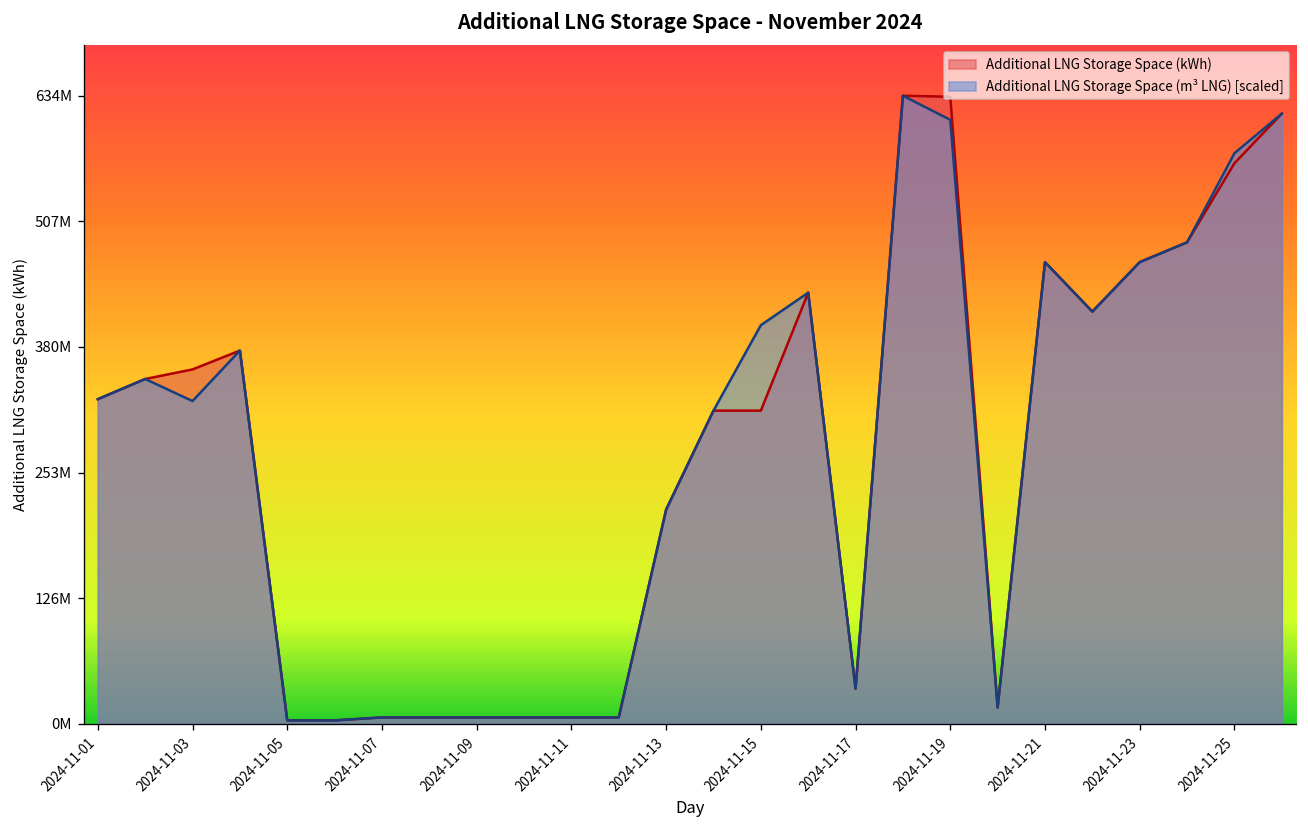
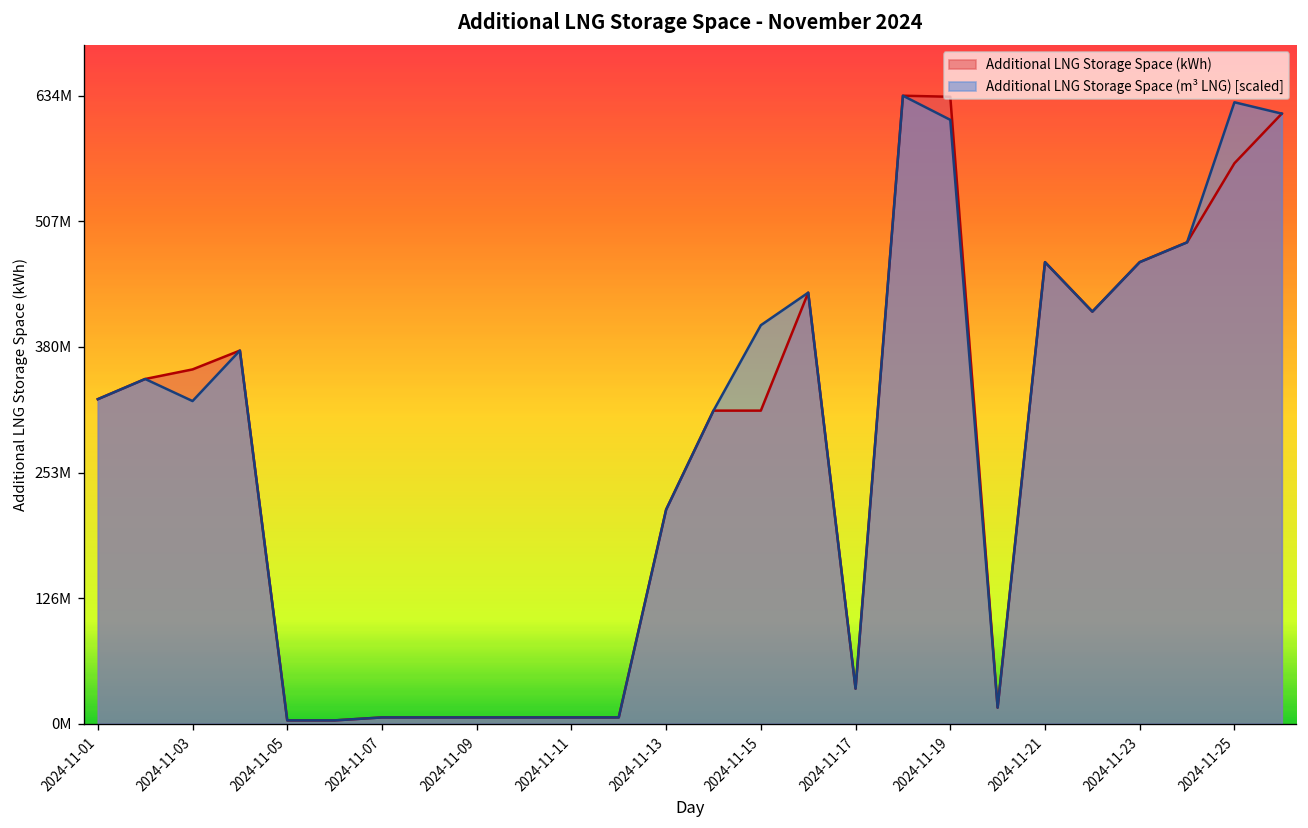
  {
    "Additional LNG Storage Space (kWh)": {
      "2024-11-03": 360000000,
      "2024-11-15": 320000000,
      "2024-11-25": 570000000
    },
    "Additional LNG Storage Space (m³ LNG) [scaled]": {
      "2024-11-03": 330000000,
      "2024-11-15": 400000000,
      "2024-11-19": 610000000,
-     "2024-11-25": 580000000
+     "2024-11-25": 630000000
    }
  }
